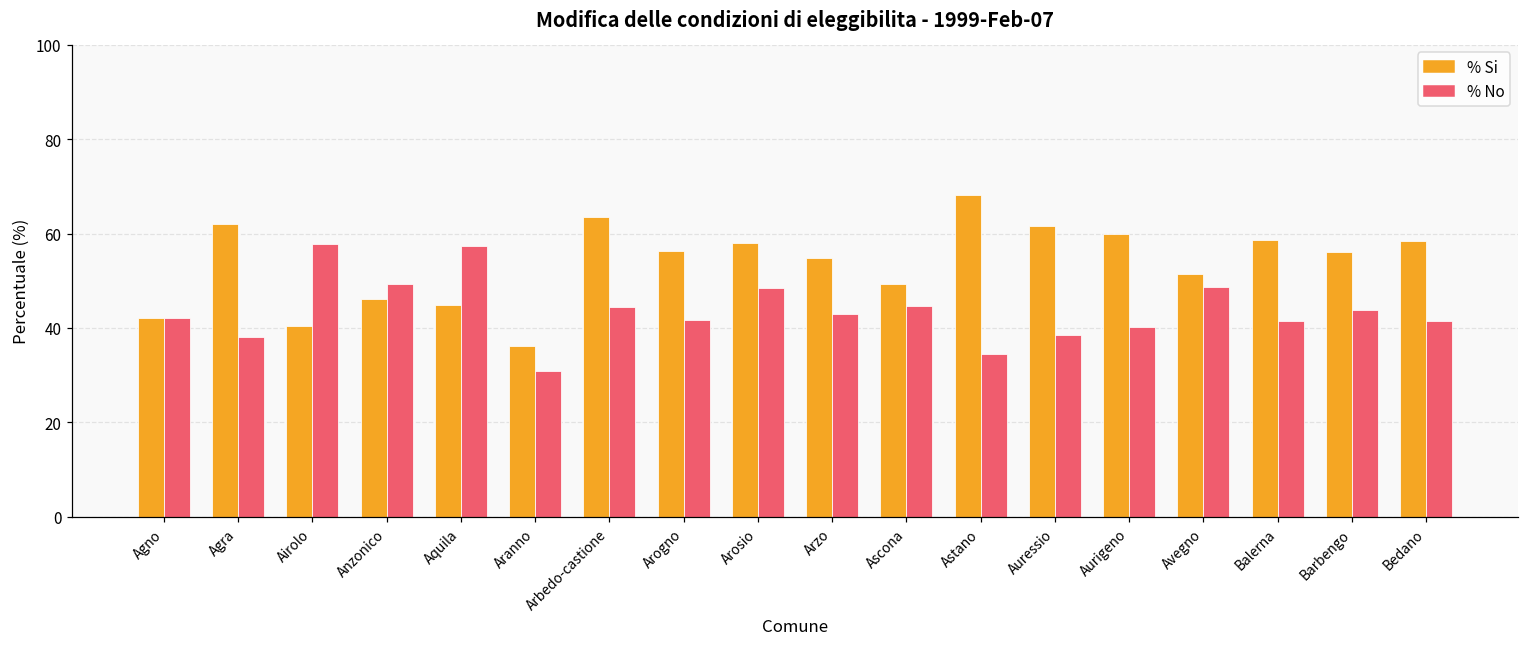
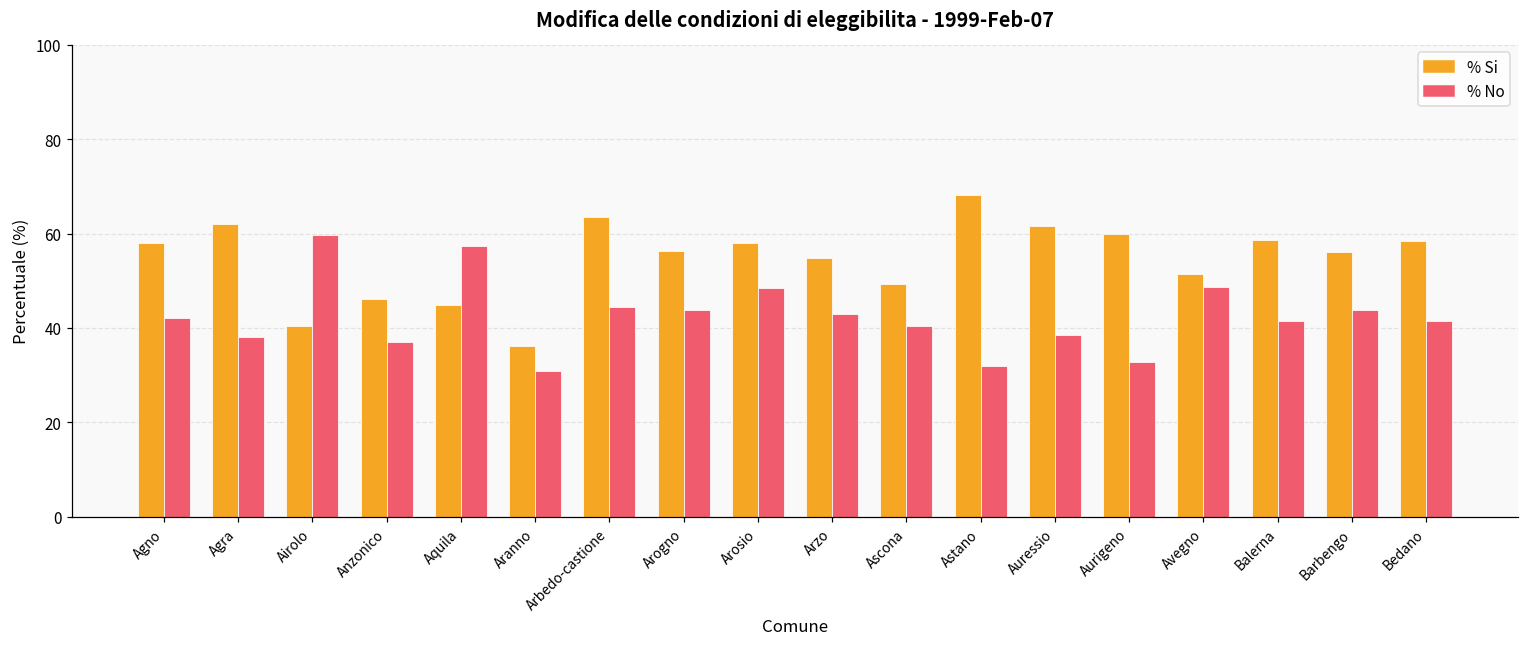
  {
    "% Si": {
-     "Agno": 42,
+     "Agno": 58,
      "Agra": 62,
      "Airolo": 40,
      "Anzonico": 46,
      "Aquila": 45,
      "Aranno": 36,
      "Arbedo-castione": 64,
      "Arogno": 56,
      "Arosio": 58,
      "Arzo": 55,
      "Ascona": 49,
      "Astano": 68,
      "Auressio": 62,
      "Aurigeno": 60,
      "Avegno": 51,
      "Balerna": 59,
      "Barbengo": 56,
      "Bedano": 59
    },
    "% No": {
      "Agno": 42,
      "Agra": 38,
-     "Airolo": 58,
-     "Anzonico": 49,
+     "Airolo": 60,
+     "Anzonico": 37,
      "Aquila": 57,
      "Aranno": 31,
      "Arbedo-castione": 45,
-     "Arogno": 42,
+     "Arogno": 44,
      "Arosio": 49,
      "Arzo": 43,
-     "Ascona": 45,
-     "Astano": 34,
+     "Ascona": 40,
+     "Astano": 32,
      "Auressio": 39,
-     "Aurigeno": 40,
+     "Aurigeno": 33,
      "Avegno": 49,
      "Balerna": 41,
      "Barbengo": 44,
      "Bedano": 42
    }
  }
